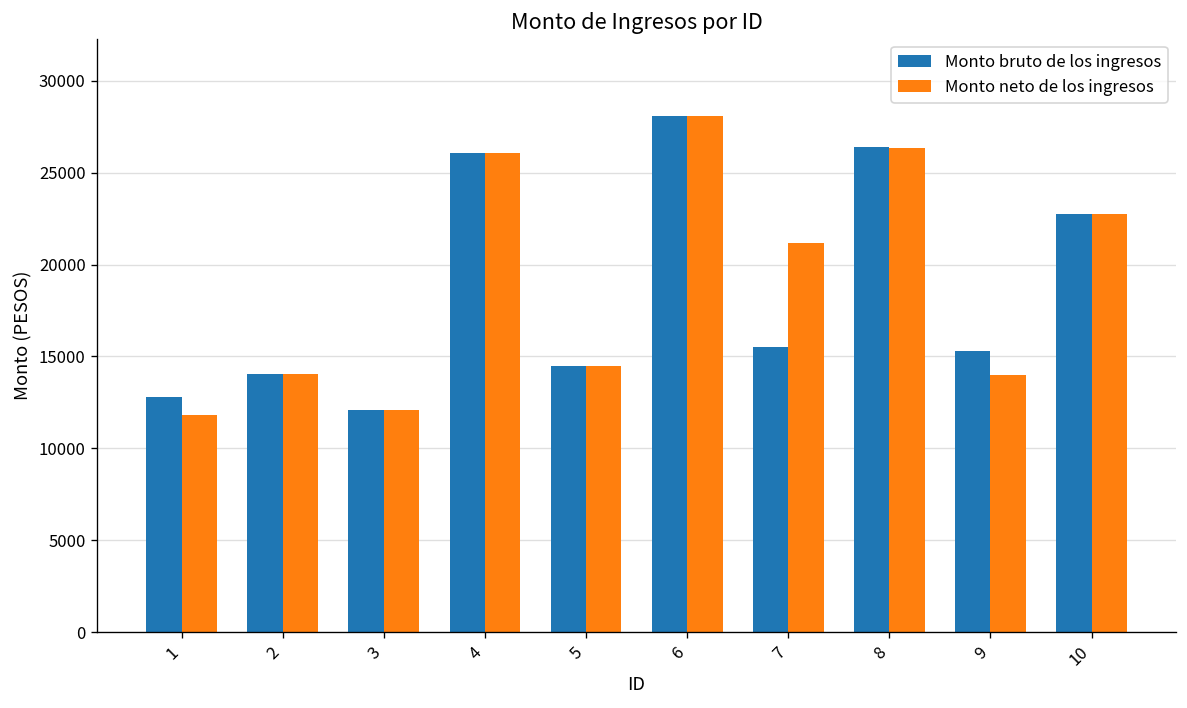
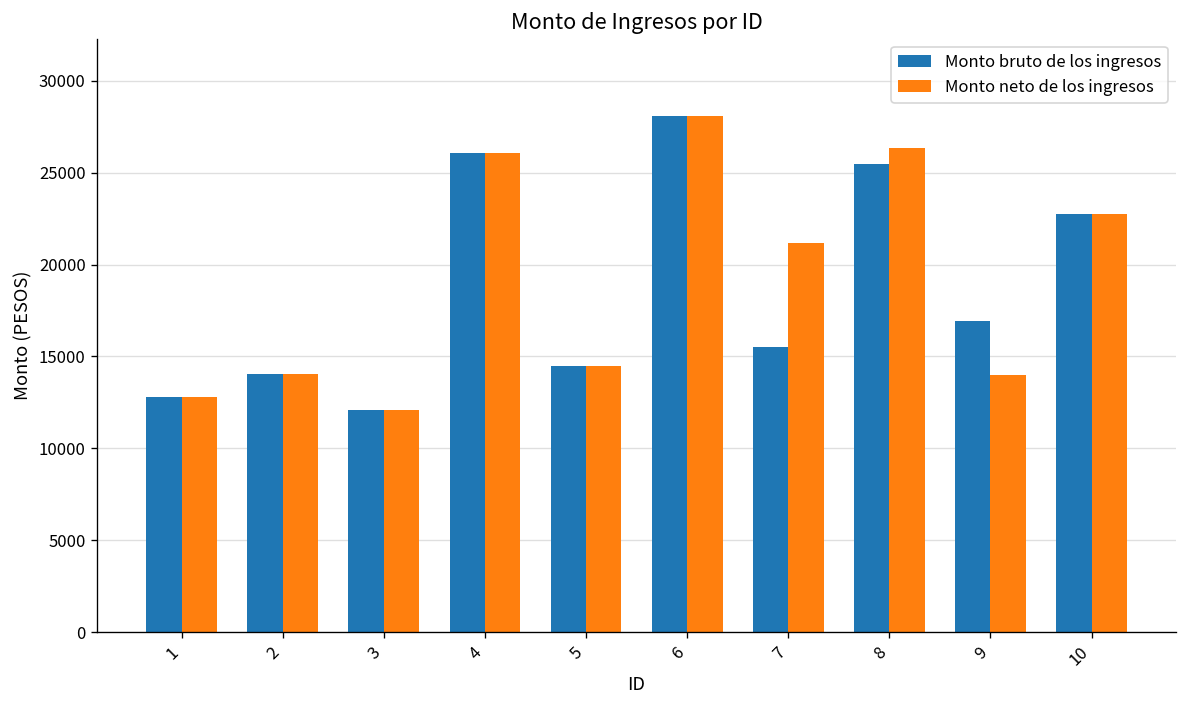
  {
    "Monto bruto de los ingresos": {
      "1": 12800,
      "2": 14100,
      "3": 12100,
      "4": 26000,
      "5": 14500,
      "6": 28100,
      "7": 15500,
-     "8": 26400,
-     "9": 15300,
+     "8": 25500,
+     "9": 17000,
      "10": 22800
    },
    "Monto neto de los ingresos": {
-     "1": 11800,
+     "1": 12800,
      "2": 14100,
      "3": 12100,
      "4": 26000,
      "5": 14500,
      "6": 28100,
      "7": 21100,
      "8": 26300,
      "9": 14000,
      "10": 22800
    }
  }
